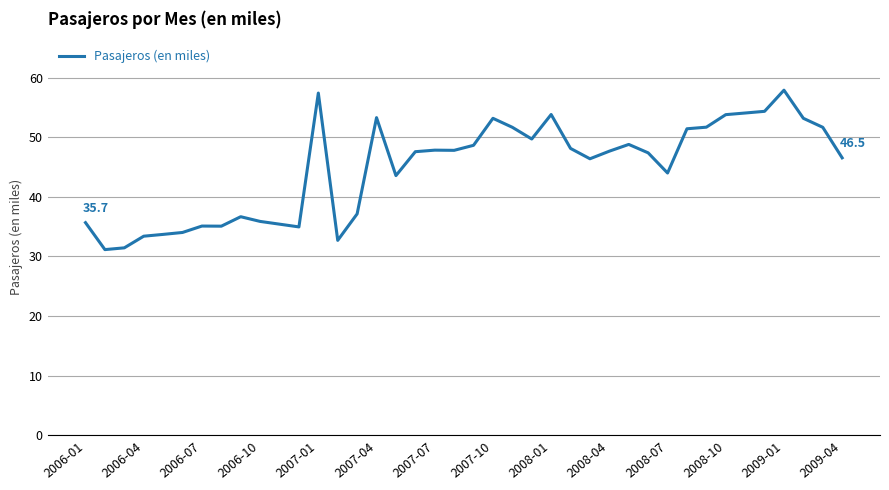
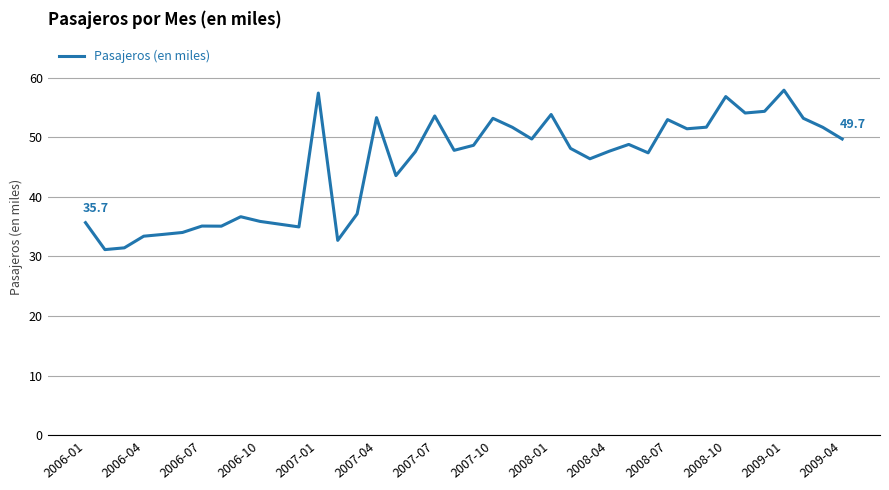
  {
    "2006-01": 35.7,
-   "2007-07": 48,
-   "2008-07": 44,
-   "2008-10": 54,
-   "2009-04": 46.5
+   "2007-07": 54,
+   "2008-07": 53,
+   "2008-10": 57,
+   "2009-04": 49.7
  }
